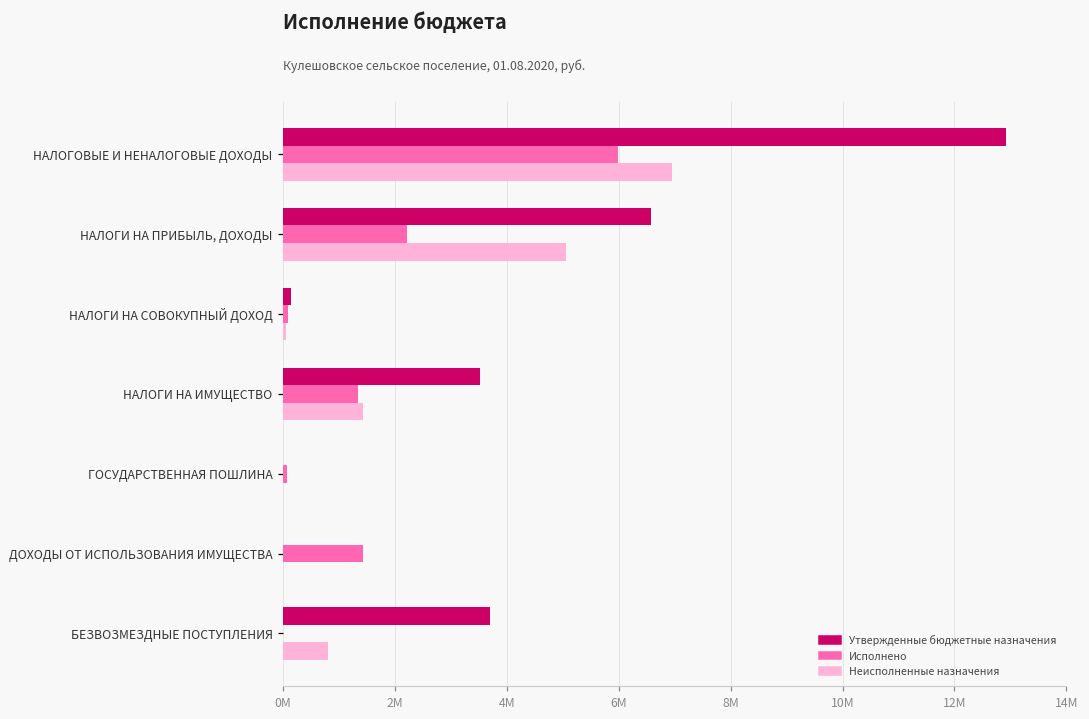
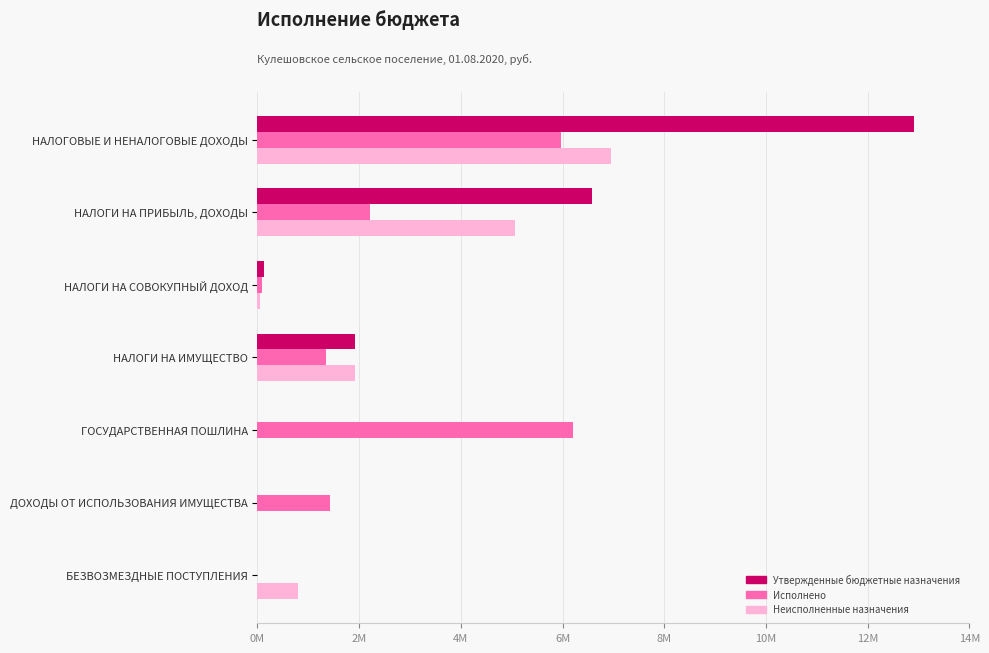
  {
    "Утвержденные бюджетные назначения": {
      "НАЛОГОВЫЕ И НЕНАЛОГОВЫЕ ДОХОДЫ": 12900000,
      "НАЛОГИ НА ПРИБЫЛЬ, ДОХОДЫ": 6600000,
      "НАЛОГИ НА СОВОКУПНЫЙ ДОХОД": 100000,
-     "НАЛОГИ НА ИМУЩЕСТВО": 3500000,
+     "НАЛОГИ НА ИМУЩЕСТВО": 1900000,
      "ГОСУДАРСТВЕННАЯ ПОШЛИНА": 0,
      "ДОХОДЫ ОТ ИСПОЛЬЗОВАНИЯ ИМУЩЕСТВА": 0,
-     "БЕЗВОЗМЕЗДНЫЕ ПОСТУПЛЕНИЯ": 3700000
+     "БЕЗВОЗМЕЗДНЫЕ ПОСТУПЛЕНИЯ": 0
    },
    "Исполнено": {
      "НАЛОГОВЫЕ И НЕНАЛОГОВЫЕ ДОХОДЫ": 6000000,
      "НАЛОГИ НА ПРИБЫЛЬ, ДОХОДЫ": 2200000,
      "НАЛОГИ НА СОВОКУПНЫЙ ДОХОД": 100000,
      "НАЛОГИ НА ИМУЩЕСТВО": 1300000,
-     "ГОСУДАРСТВЕННАЯ ПОШЛИНА": 100000,
+     "ГОСУДАРСТВЕННАЯ ПОШЛИНА": 6200000,
      "ДОХОДЫ ОТ ИСПОЛЬЗОВАНИЯ ИМУЩЕСТВА": 1400000,
      "БЕЗВОЗМЕЗДНЫЕ ПОСТУПЛЕНИЯ": 0
    },
    "Неисполненные назначения": {
      "НАЛОГОВЫЕ И НЕНАЛОГОВЫЕ ДОХОДЫ": 6900000,
      "НАЛОГИ НА ПРИБЫЛЬ, ДОХОДЫ": 5100000,
-     "НАЛОГИ НА ИМУЩЕСТВО": 1400000,
+     "НАЛОГИ НА ИМУЩЕСТВО": 1900000,
      "ГОСУДАРСТВЕННАЯ ПОШЛИНА": 0,
      "ДОХОДЫ ОТ ИСПОЛЬЗОВАНИЯ ИМУЩЕСТВА": 0,
      "БЕЗВОЗМЕЗДНЫЕ ПОСТУПЛЕНИЯ": 800000
    }
  }
